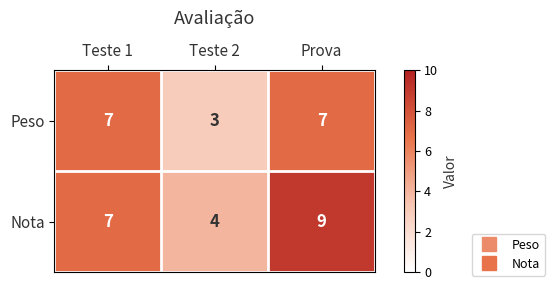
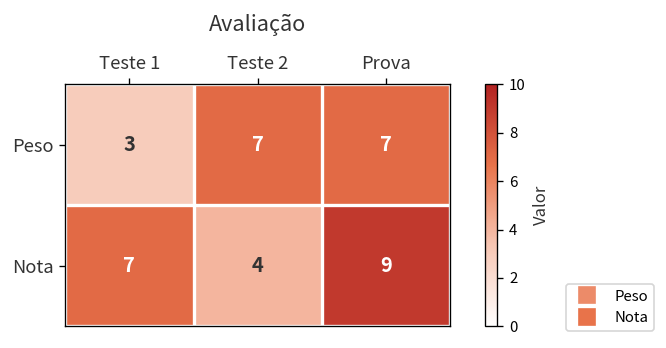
  {
    "Peso": {
-     "Teste 1": 7,
-     "Teste 2": 3,
+     "Teste 1": 3,
+     "Teste 2": 7,
      "Prova": 7
    },
    "Nota": {
      "Teste 1": 7,
      "Teste 2": 4,
      "Prova": 9
    }
  }
